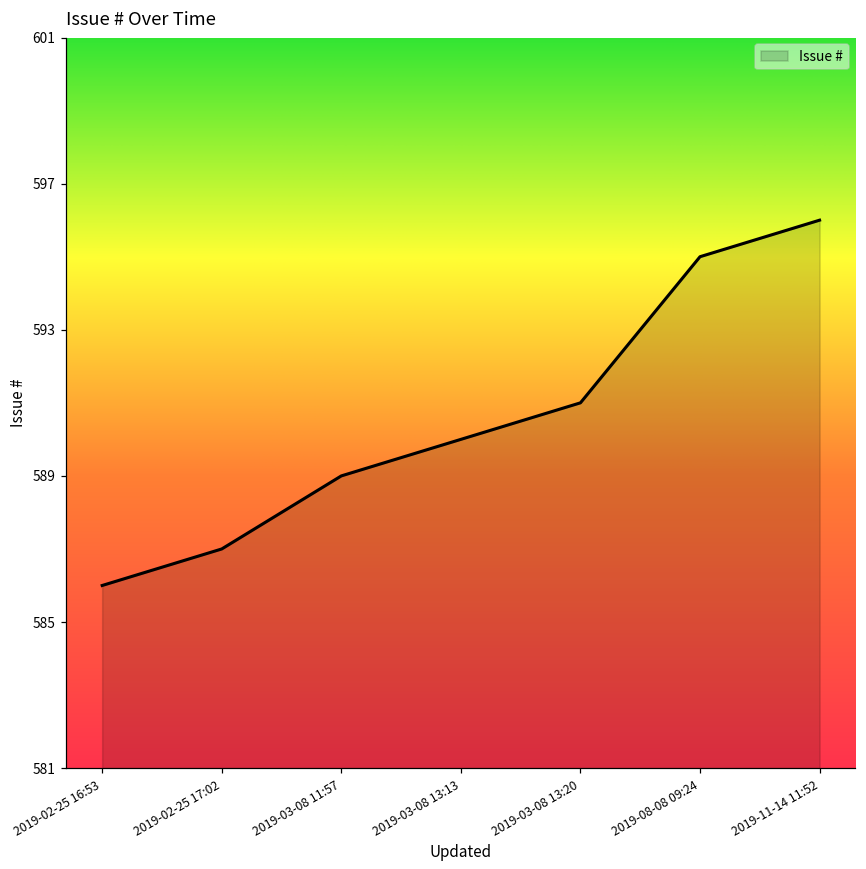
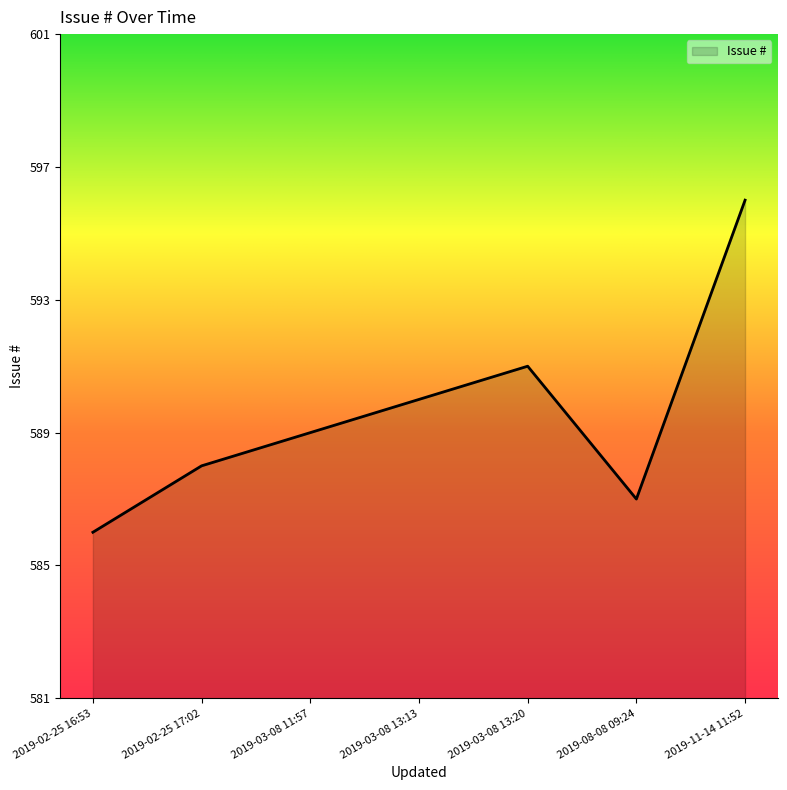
  {
    "2019-02-25 16:53": 586,
-   "2019-02-25 17:02": 587,
+   "2019-02-25 17:02": 588,
    "2019-03-08 11:57": 589,
    "2019-03-08 13:13": 590,
    "2019-03-08 13:20": 591,
-   "2019-08-08 09:24": 595,
+   "2019-08-08 09:24": 587,
    "2019-11-14 11:52": 596
  }
